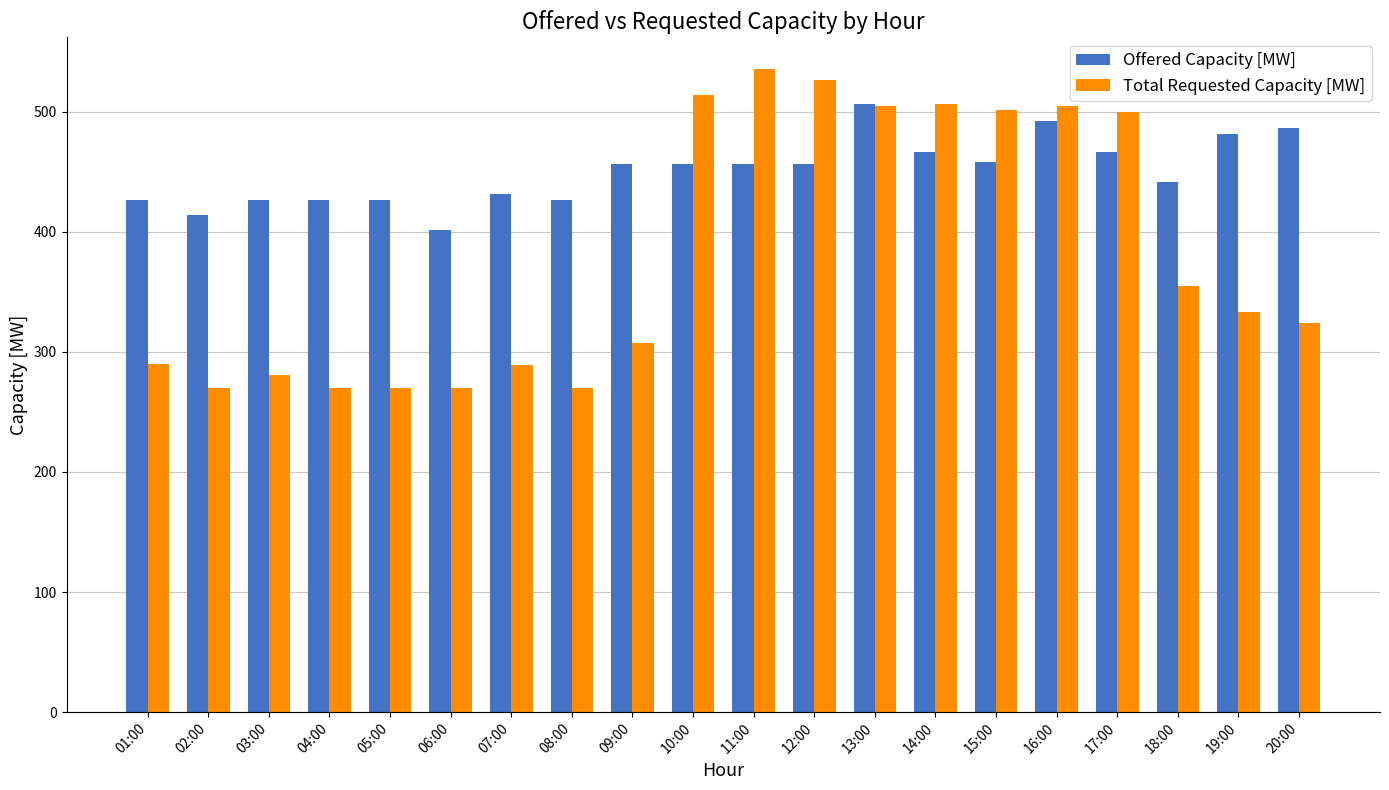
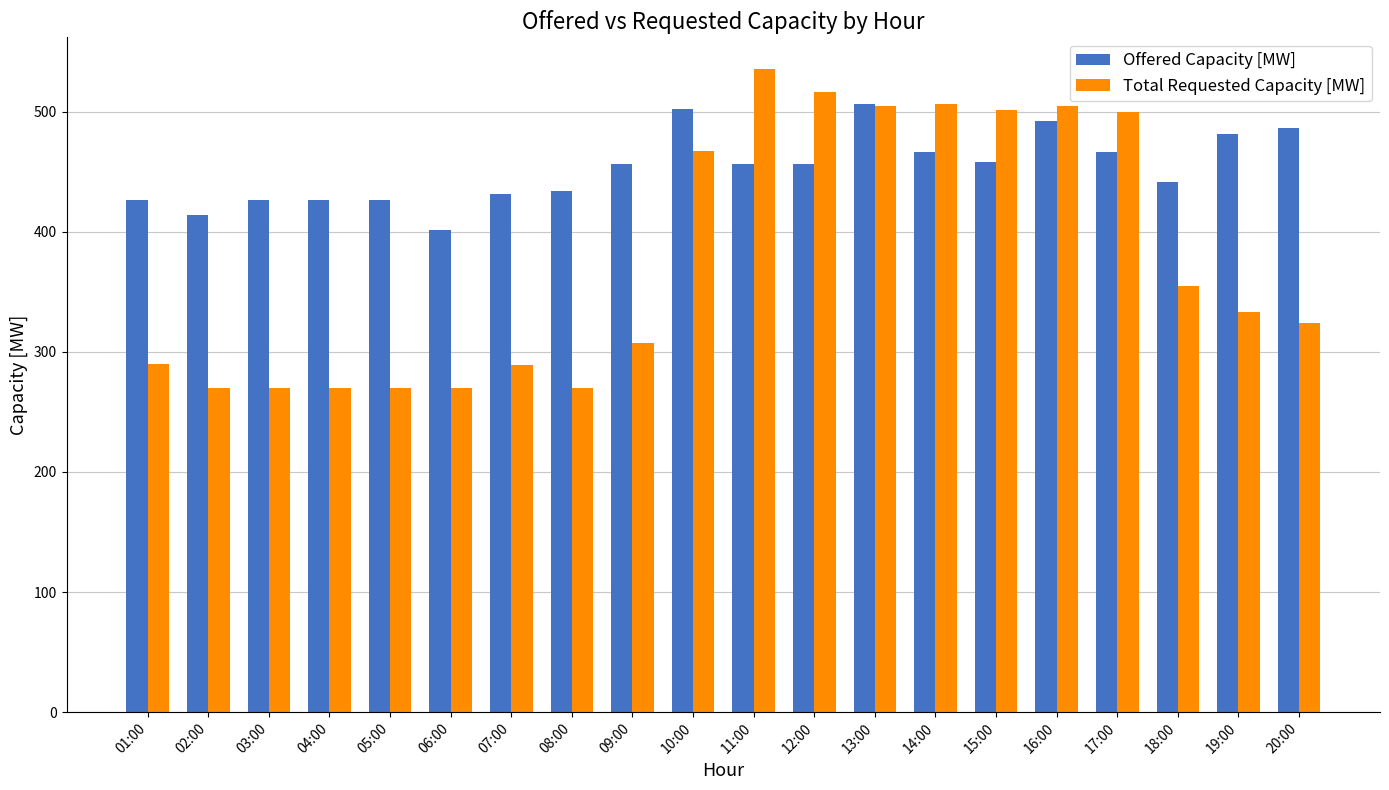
  {
    "Offered Capacity [MW]": {
      "01:00": 426,
      "02:00": 414,
      "03:00": 426,
      "04:00": 426,
      "05:00": 426,
      "06:00": 401,
      "07:00": 431,
-     "08:00": 426,
+     "08:00": 434,
      "09:00": 456,
-     "10:00": 456,
+     "10:00": 502,
      "11:00": 456,
      "12:00": 456,
      "13:00": 506,
      "14:00": 466,
      "15:00": 458,
      "16:00": 492,
      "17:00": 466,
      "18:00": 441,
      "19:00": 481,
      "20:00": 486
    },
    "Total Requested Capacity [MW]": {
      "01:00": 290,
      "02:00": 270,
-     "03:00": 281,
+     "03:00": 270,
      "04:00": 270,
      "05:00": 270,
      "06:00": 270,
      "07:00": 289,
      "08:00": 270,
      "09:00": 307,
-     "10:00": 514,
+     "10:00": 467,
      "11:00": 535,
-     "12:00": 526,
+     "12:00": 516,
      "13:00": 505,
      "14:00": 506,
      "15:00": 501,
      "16:00": 505,
      "17:00": 500,
      "18:00": 355,
      "19:00": 333,
      "20:00": 324
    }
  }
